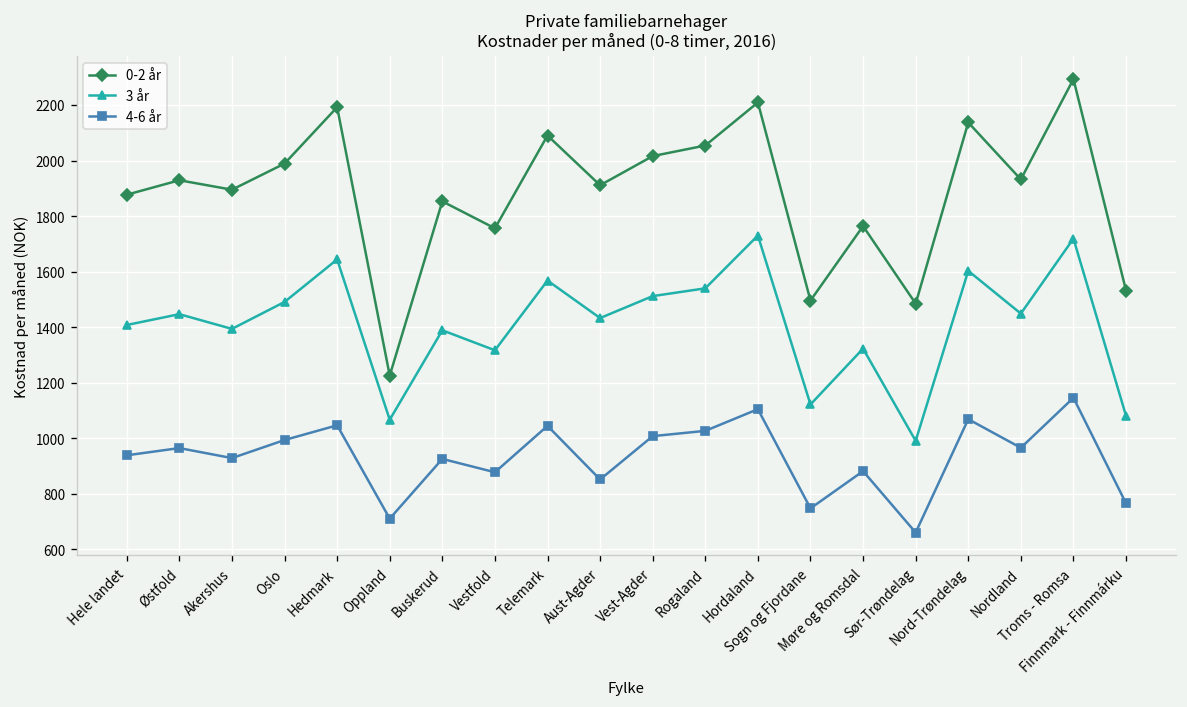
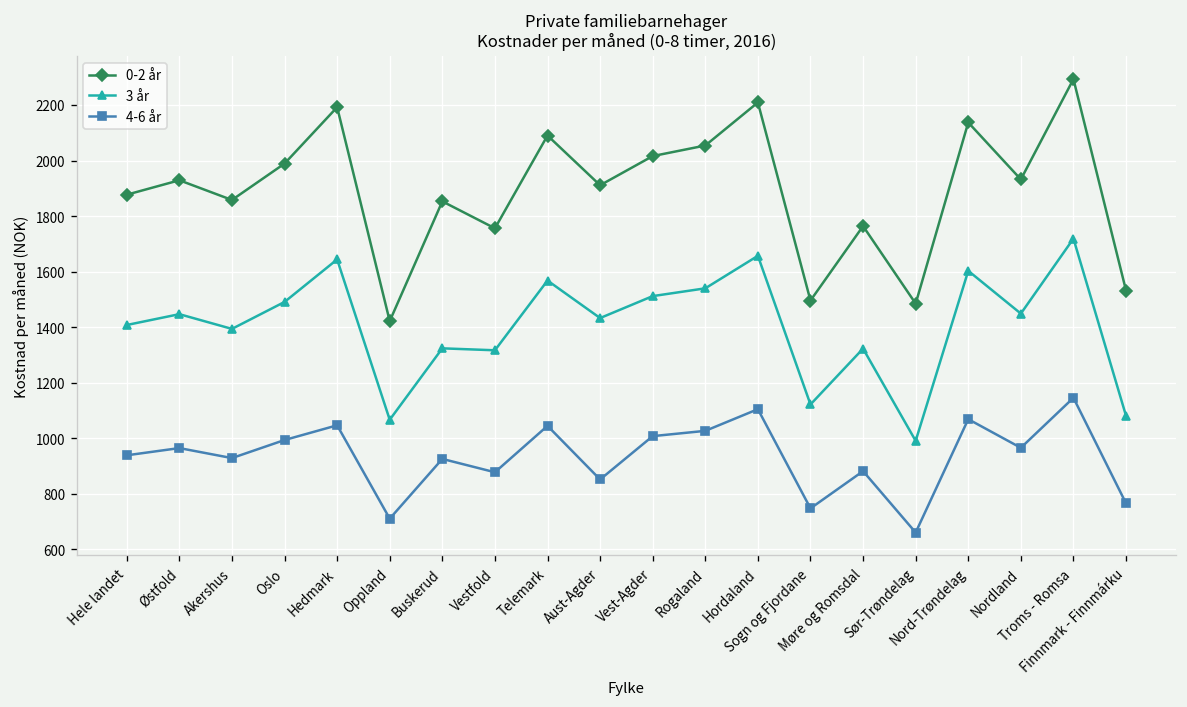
  {
    "0-2 år": {
      "Hele landet": 1880,
      "Østfold": 1930,
-     "Akershus": 1900,
+     "Akershus": 1860,
      "Oslo": 1990,
      "Hedmark": 2190,
-     "Oppland": 1230,
+     "Oppland": 1420,
      "Buskerud": 1850,
      "Vestfold": 1760,
      "Telemark": 2090,
      "Aust-Agder": 1910,
      "Vest-Agder": 2020,
      "Rogaland": 2050,
      "Hordaland": 2210,
      "Sogn og Fjordane": 1500,
      "Møre og Romsdal": 1760,
      "Sør-Trøndelag": 1490,
      "Nord-Trøndelag": 2140,
      "Nordland": 1930,
      "Troms - Romsa": 2290,
      "Finnmark - Finnmárku": 1530
    },
    "3 år": {
      "Hele landet": 1410,
      "Østfold": 1450,
      "Akershus": 1390,
      "Oslo": 1490,
      "Hedmark": 1640,
      "Oppland": 1070,
-     "Buskerud": 1390,
+     "Buskerud": 1320,
      "Vestfold": 1320,
      "Telemark": 1570,
      "Aust-Agder": 1430,
      "Vest-Agder": 1510,
      "Rogaland": 1540,
-     "Hordaland": 1730,
+     "Hordaland": 1660,
      "Sogn og Fjordane": 1120,
      "Møre og Romsdal": 1320,
      "Sør-Trøndelag": 990,
      "Nord-Trøndelag": 1600,
      "Nordland": 1450,
      "Troms - Romsa": 1720,
      "Finnmark - Finnmárku": 1080
    },
    "4-6 år": {
      "Hele landet": 940,
      "Østfold": 970,
      "Akershus": 930,
      "Oslo": 990,
      "Hedmark": 1050,
      "Oppland": 710,
      "Buskerud": 930,
      "Vestfold": 880,
      "Telemark": 1050,
      "Aust-Agder": 850,
      "Vest-Agder": 1010,
      "Rogaland": 1030,
      "Hordaland": 1110,
      "Sogn og Fjordane": 750,
      "Møre og Romsdal": 880,
      "Sør-Trøndelag": 660,
      "Nord-Trøndelag": 1070,
      "Nordland": 970,
      "Troms - Romsa": 1150,
      "Finnmark - Finnmárku": 770
    }
  }
